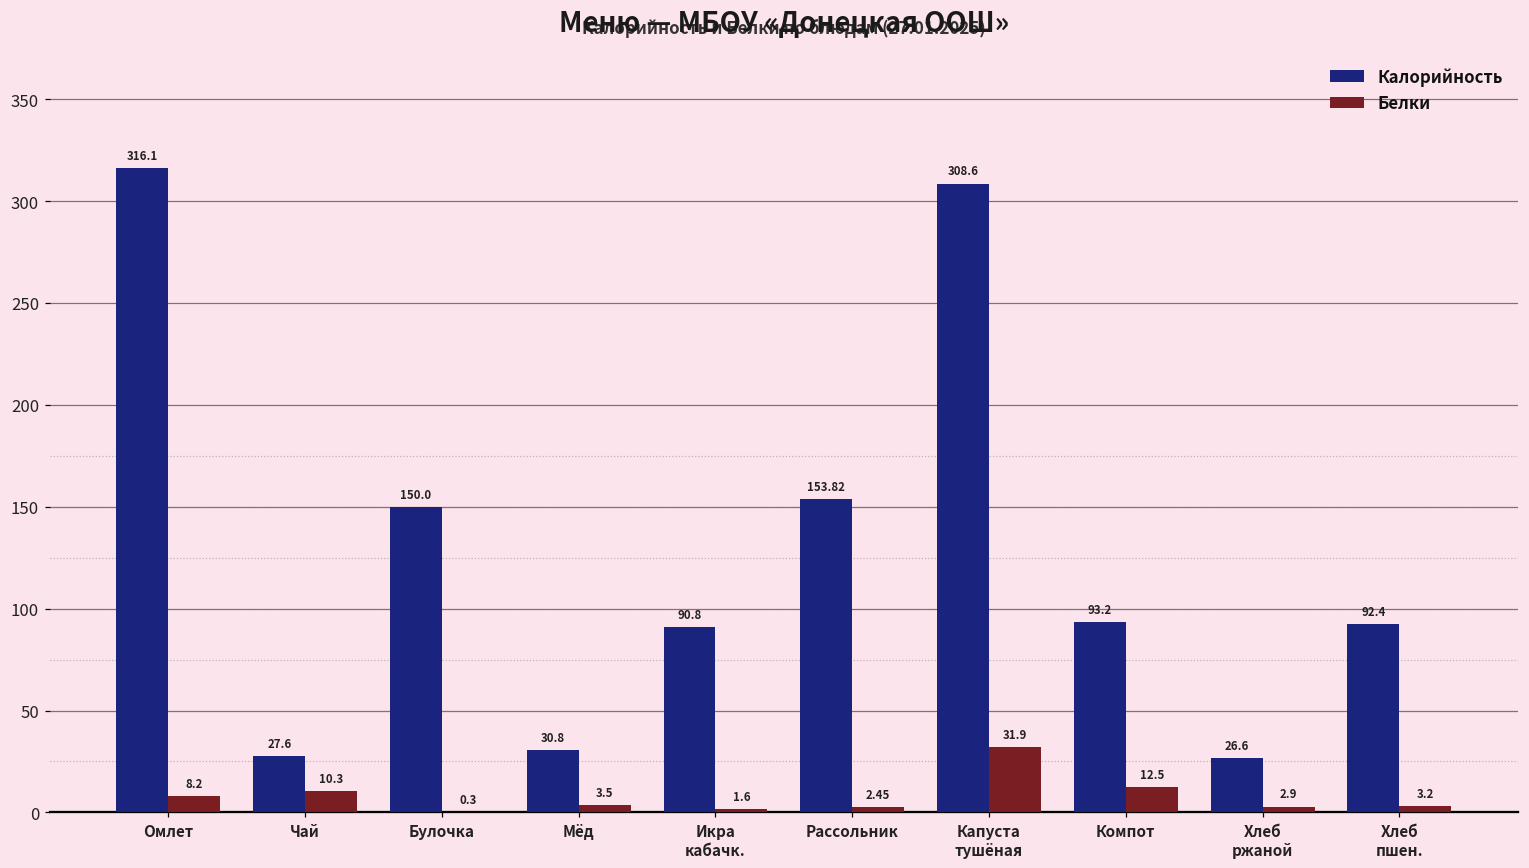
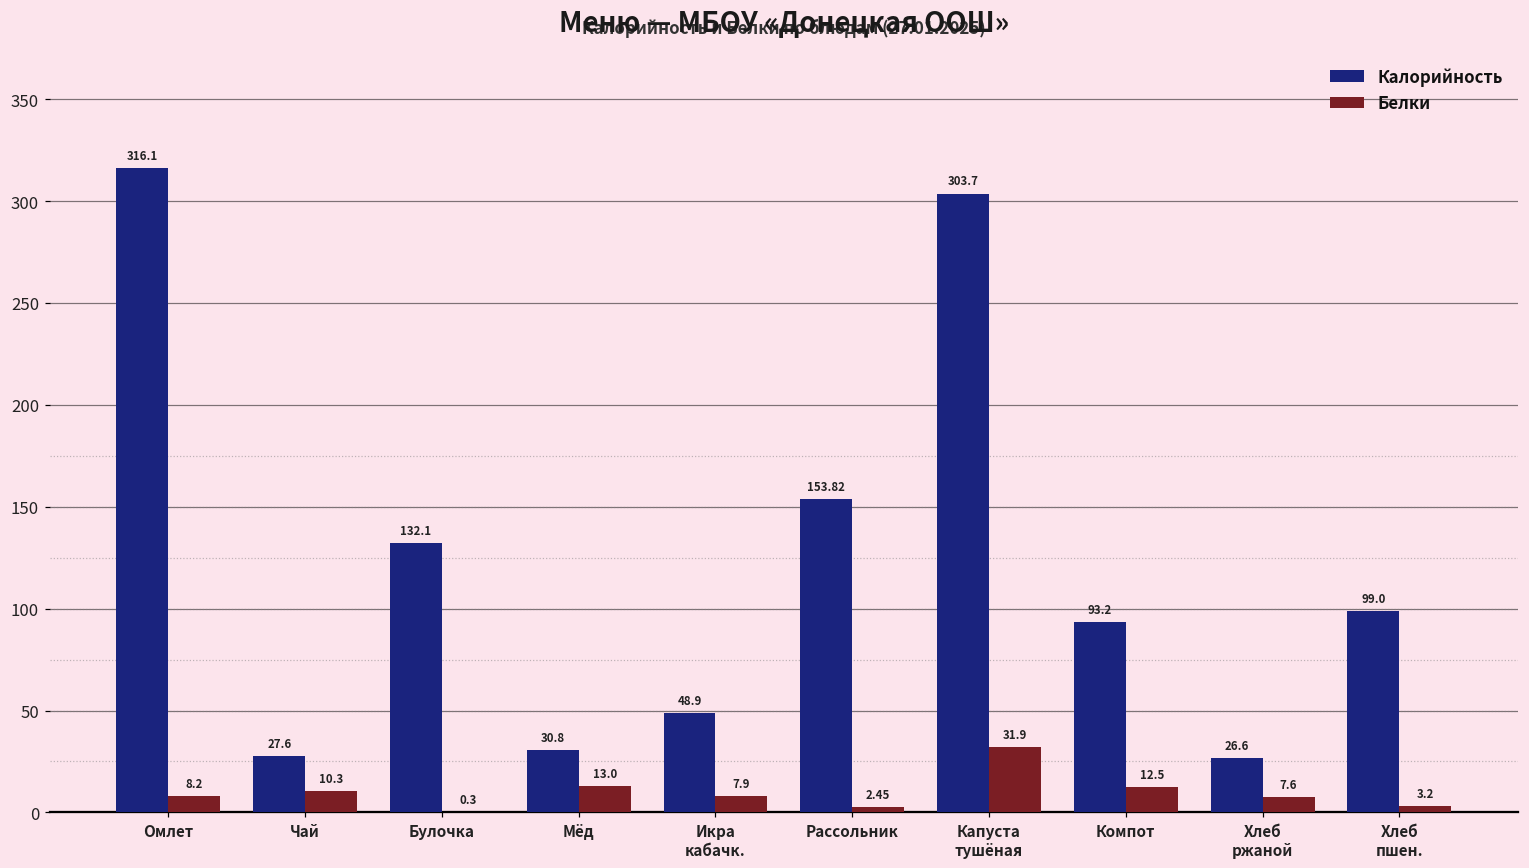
  {
    "Калорийность": {
      "Омлет": 316.1,
      "Чай": 27.6,
-     "Булочка": 150.0,
+     "Булочка": 132.1,
      "Мёд": 30.8,
-     "Икра кабачк.": 90.8,
+     "Икра кабачк.": 48.9,
      "Рассольник": 153.82,
-     "Капуста тушёная": 308.6,
+     "Капуста тушёная": 303.7,
      "Компот": 93.2,
      "Хлеб ржаной": 26.6,
-     "Хлеб пшен.": 92.4
+     "Хлеб пшен.": 99.0
    },
    "Белки": {
      "Омлет": 8.2,
      "Чай": 10.3,
      "Булочка": 0.3,
-     "Мёд": 3.5,
-     "Икра кабачк.": 1.6,
+     "Мёд": 13.0,
+     "Икра кабачк.": 7.9,
      "Рассольник": 2.45,
      "Капуста тушёная": 31.9,
      "Компот": 12.5,
-     "Хлеб ржаной": 2.9,
+     "Хлеб ржаной": 7.6,
      "Хлеб пшен.": 3.2
    }
  }
